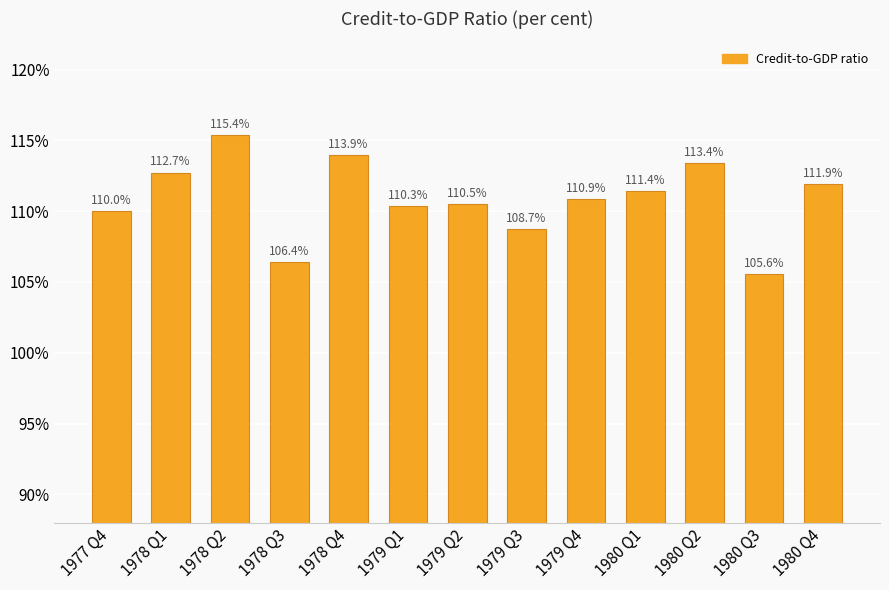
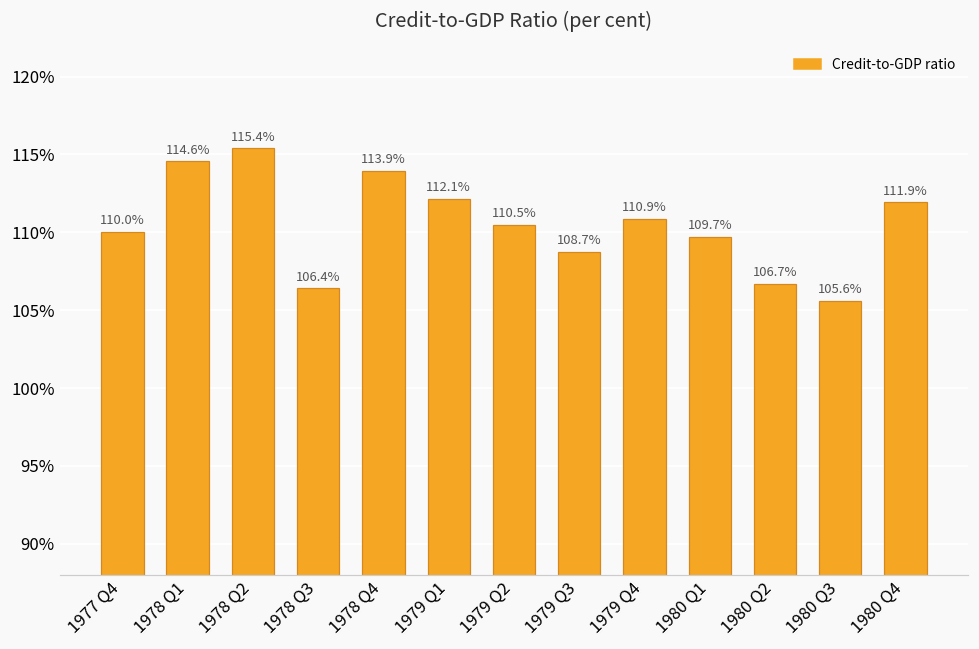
  {
    "1977 Q4": "110.0%",
-   "1978 Q1": "112.7%",
+   "1978 Q1": "114.6%",
    "1978 Q2": "115.4%",
    "1978 Q3": "106.4%",
    "1978 Q4": "113.9%",
-   "1979 Q1": "110.3%",
+   "1979 Q1": "112.1%",
    "1979 Q2": "110.5%",
    "1979 Q3": "108.7%",
    "1979 Q4": "110.9%",
-   "1980 Q1": "111.4%",
-   "1980 Q2": "113.4%",
+   "1980 Q1": "109.7%",
+   "1980 Q2": "106.7%",
    "1980 Q3": "105.6%",
    "1980 Q4": "111.9%"
  }
